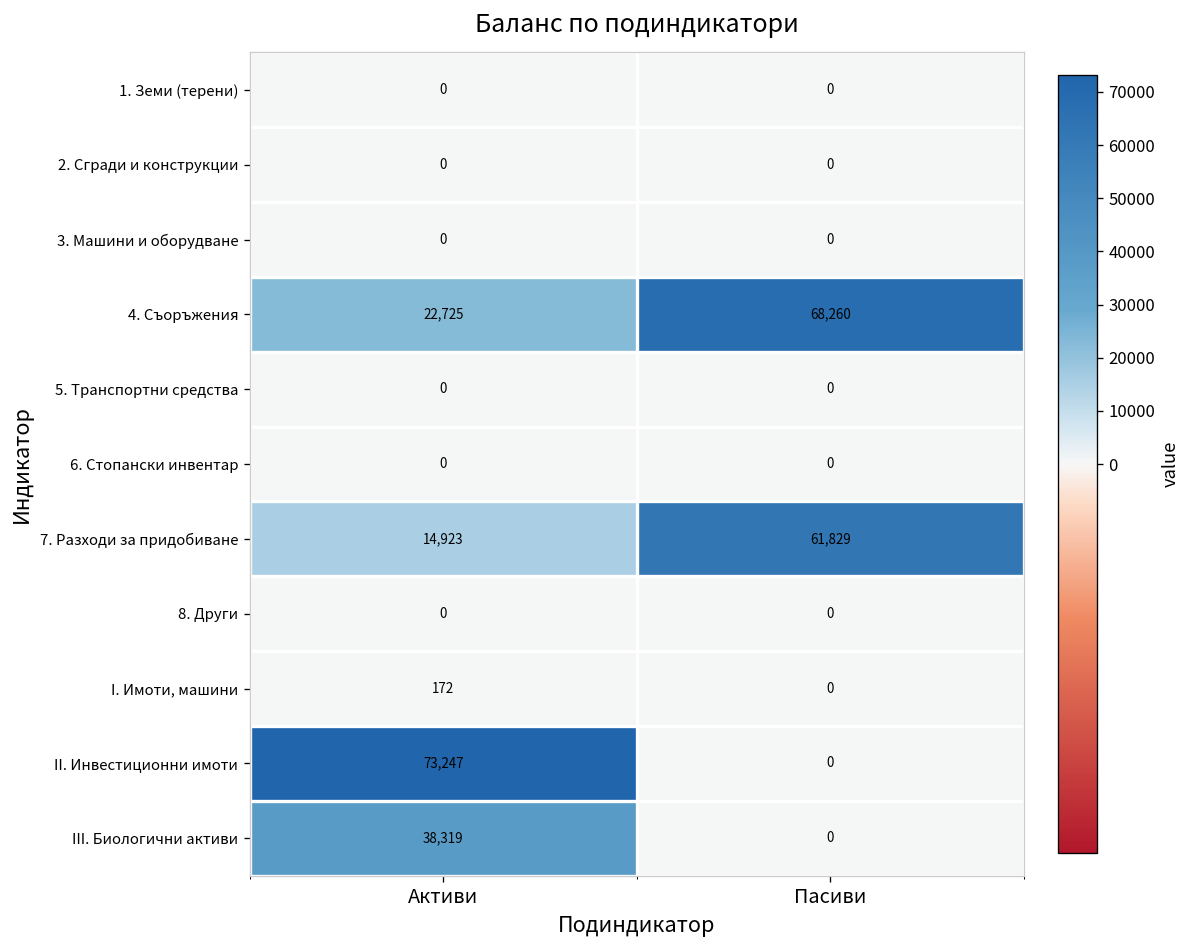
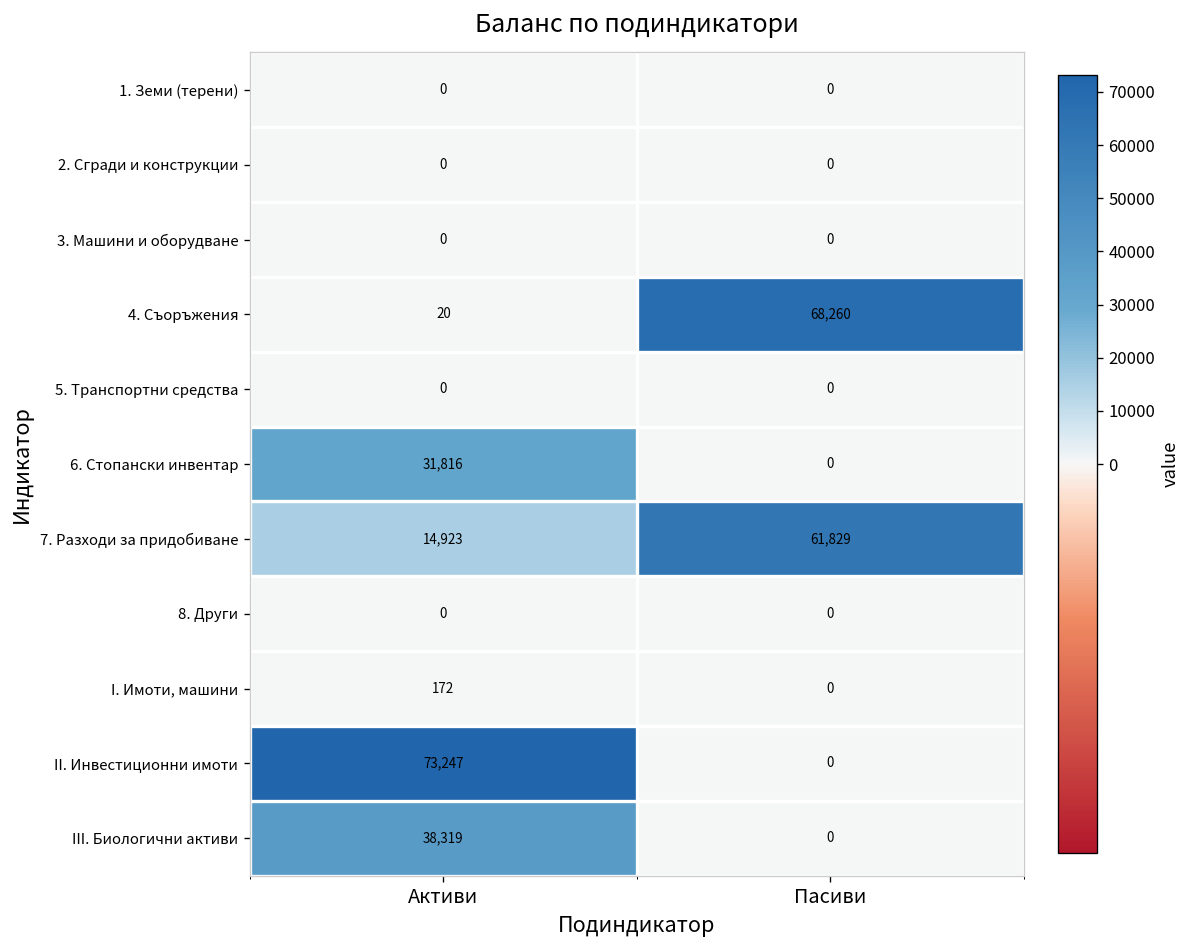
  {
    "1. Земи (терени)": {
      "Активи": "0",
      "Пасиви": "0"
    },
    "2. Сгради и конструкции": {
      "Активи": "0",
      "Пасиви": "0"
    },
    "3. Машини и оборудване": {
      "Активи": "0",
      "Пасиви": "0"
    },
    "4. Съоръжения": {
-     "Активи": "22,725",
+     "Активи": "20",
      "Пасиви": "68,260"
    },
    "5. Транспортни средства": {
      "Активи": "0",
      "Пасиви": "0"
    },
    "6. Стопански инвентар": {
-     "Активи": "0",
+     "Активи": "31,816",
      "Пасиви": "0"
    },
    "7. Разходи за придобиване": {
      "Активи": "14,923",
      "Пасиви": "61,829"
    },
    "8. Други": {
      "Активи": "0",
      "Пасиви": "0"
    },
    "I. Имоти, машини": {
      "Активи": "172",
      "Пасиви": "0"
    },
    "II. Инвестиционни имоти": {
      "Активи": "73,247",
      "Пасиви": "0"
    },
    "III. Биологични активи": {
      "Активи": "38,319",
      "Пасиви": "0"
    }
  }
